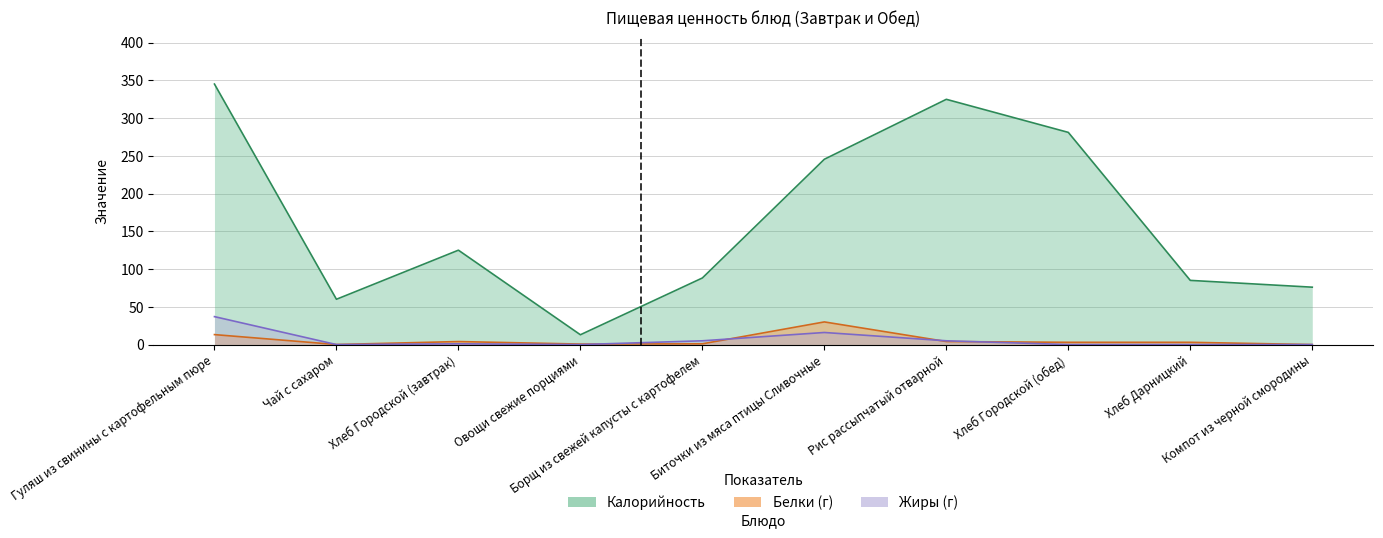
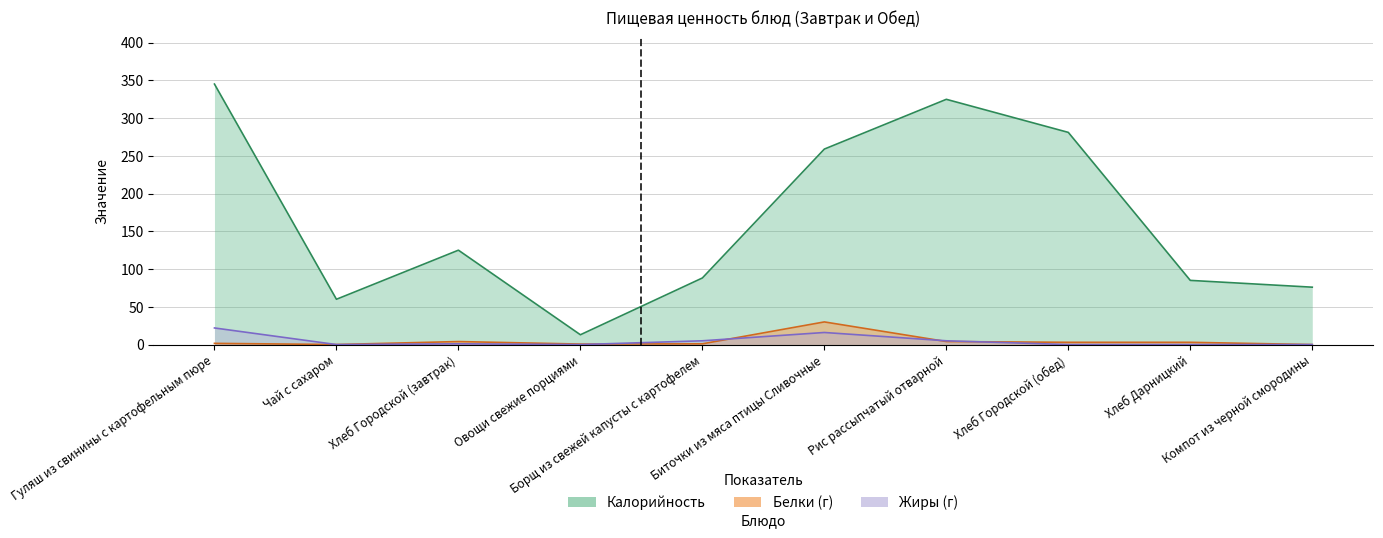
  {
    "Калорийность": {
      "Гуляш из свинины с картофельным пюре": 350,
      "Чай с сахаром": 60,
      "Хлеб Городской (завтрак)": 130,
      "Овощи свежие порциями": 10,
      "Борщ из свежей капусты с картофелем": 90,
-     "Биточки из мяса птицы Сливочные": 250,
+     "Биточки из мяса птицы Сливочные": 260,
      "Рис рассыпчатый отварной": 320,
      "Хлеб Городской (обед)": 280,
      "Хлеб Дарницкий": 90,
      "Компот из черной смородины": 80
    },
    "Белки (г)": {
-     "Гуляш из свинины с картофельным пюре": 10,
+     "Гуляш из свинины с картофельным пюре": 0,
      "Борщ из свежей капусты с картофелем": 0,
      "Биточки из мяса птицы Сливочные": 30
    },
    "Жиры (г)": {
-     "Гуляш из свинины с картофельным пюре": 40,
+     "Гуляш из свинины с картофельным пюре": 20,
      "Борщ из свежей капусты с картофелем": 10,
      "Биточки из мяса птицы Сливочные": 20
    }
  }
